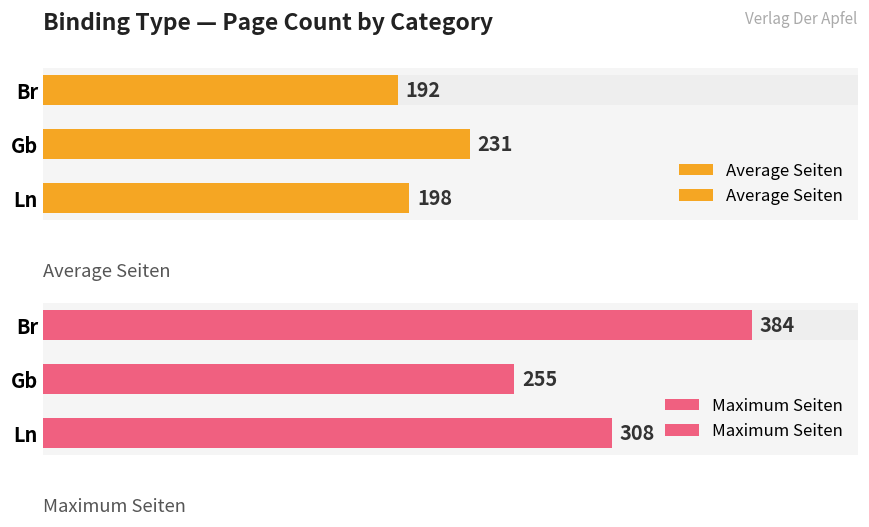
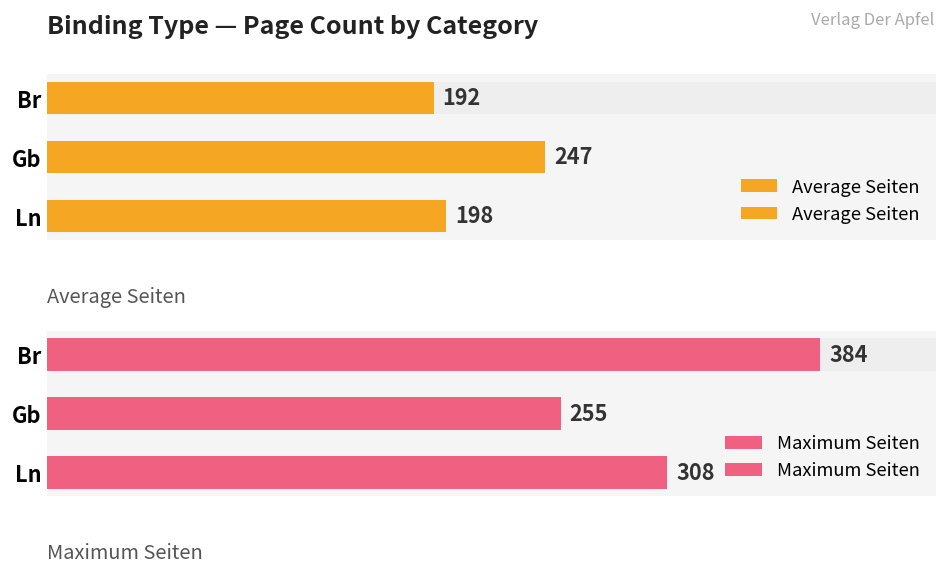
  {
    "Binding Type — Page Count by Category": {
      "Average Seiten": {
-       "Gb": 231,
+       "Gb": 247,
        "Ln": 198
      }
    }
  }
